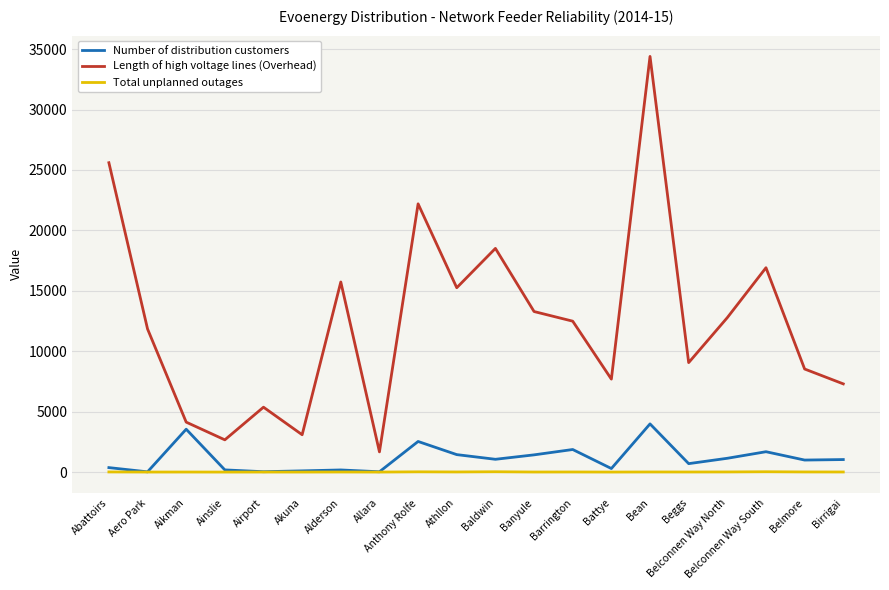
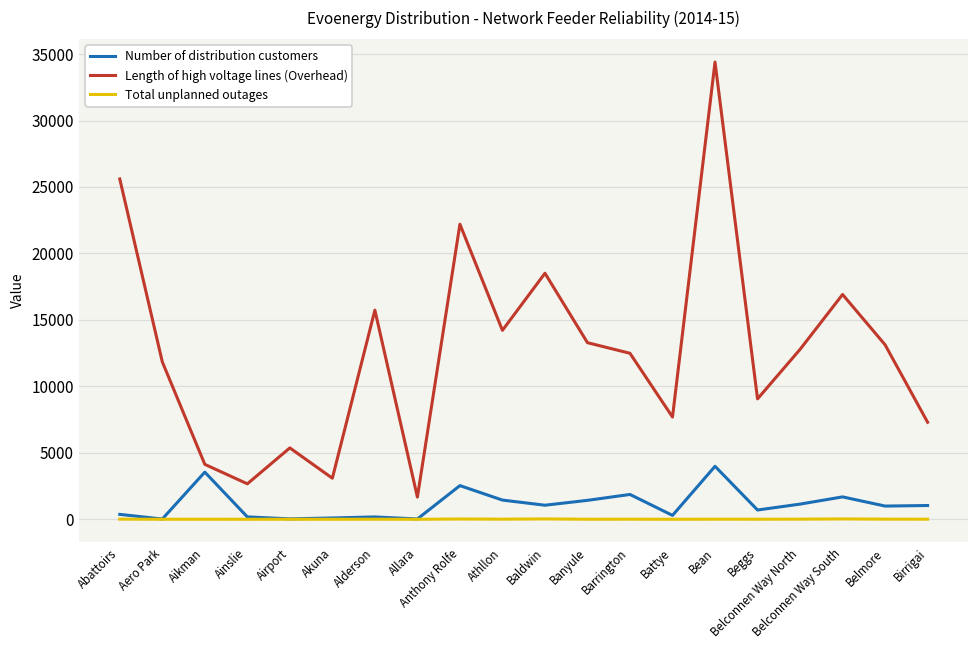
  {
    "Number of distribution customers": {
      "Abattoirs": 400,
      "Aikman": 3500,
      "Anthony Rolfe": 2500,
      "Athllon": 1400,
      "Baldwin": 1100,
      "Banyule": 1400,
      "Barrington": 1900,
      "Battye": 300,
      "Bean": 4000,
      "Beggs": 700,
      "Belconnen Way North": 1100,
      "Belconnen Way South": 1700,
      "Belmore": 1000,
      "Birrigai": 1000
    },
    "Length of high voltage lines (Overhead)": {
      "Abattoirs": 25600,
      "Aero Park": 11800,
      "Aikman": 4100,
      "Ainslie": 2700,
      "Airport": 5400,
      "Akuna": 3100,
      "Alderson": 15700,
      "Allara": 1700,
      "Anthony Rolfe": 22200,
-     "Athllon": 15300,
+     "Athllon": 14200,
      "Baldwin": 18500,
      "Banyule": 13300,
      "Barrington": 12500,
      "Battye": 7700,
      "Bean": 34400,
      "Beggs": 9100,
      "Belconnen Way North": 12800,
      "Belconnen Way South": 16900,
-     "Belmore": 8500,
+     "Belmore": 13100,
      "Birrigai": 7300
    },
    "Total unplanned outages": {
      "Abattoirs": 0,
      "Aikman": 0,
      "Anthony Rolfe": 0,
      "Athllon": 0,
      "Baldwin": 0,
      "Banyule": 0,
      "Barrington": 0,
      "Battye": 0,
      "Bean": 0,
      "Beggs": 0,
      "Belconnen Way North": 0,
      "Belconnen Way South": 0,
      "Belmore": 0,
      "Birrigai": 0
    }
  }
